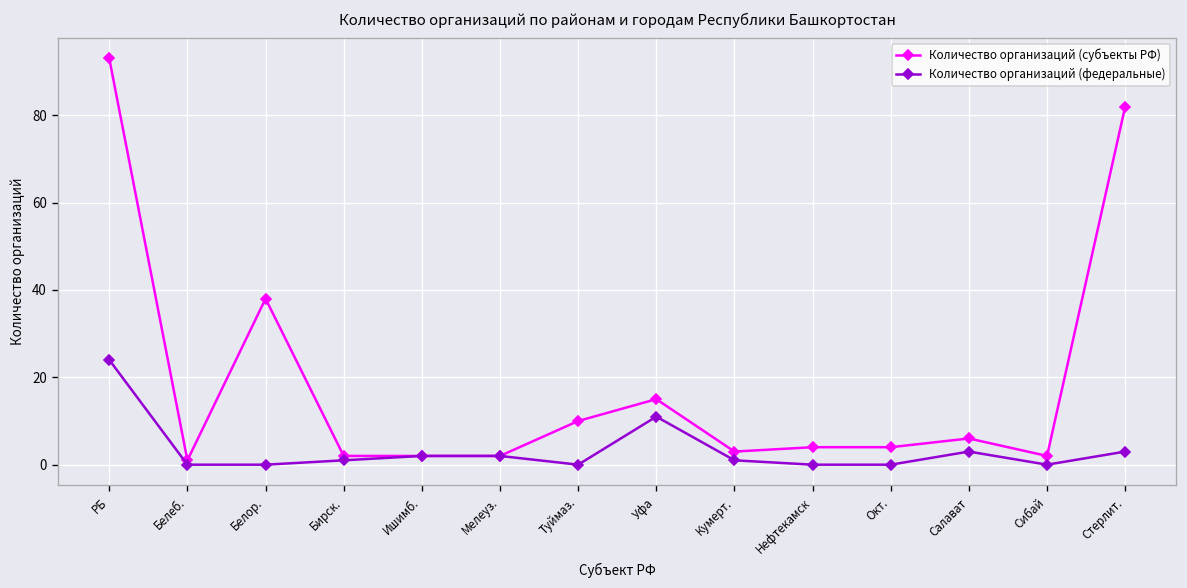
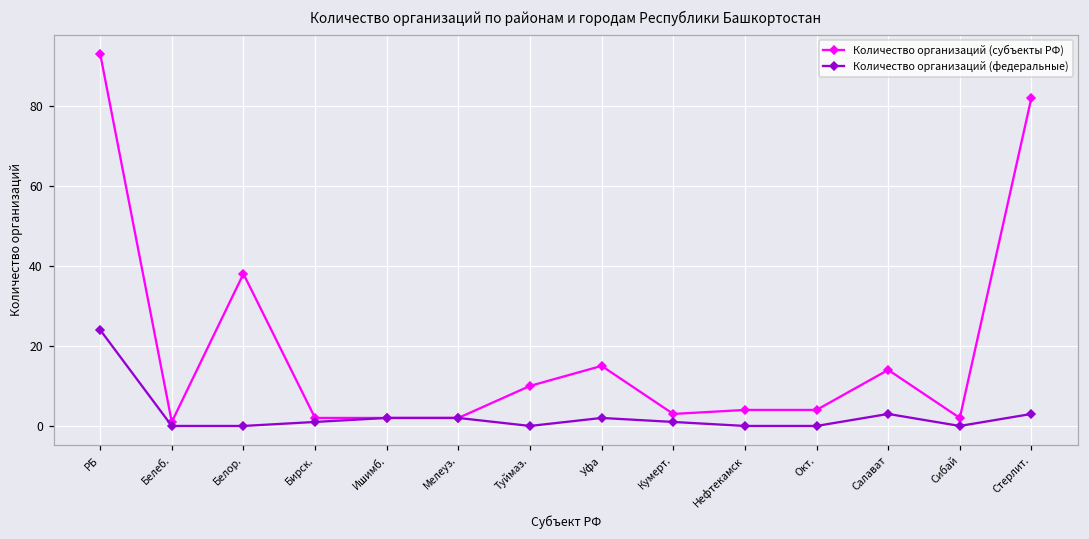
  {
    "Количество организаций (субъекты РФ)": {
      "РБ": 93,
      "Белеб.": 1,
      "Белор.": 38,
      "Бирск.": 2,
      "Туймаз.": 10,
      "Уфа": 15,
      "Кумерт.": 3,
      "Нефтекамск": 4,
      "Окт.": 4,
-     "Салават": 6,
+     "Салават": 14,
      "Сибай": 2,
      "Стерлит.": 82
    },
    "Количество организаций (федеральные)": {
      "РБ": 24,
      "Белеб.": 0,
      "Белор.": 0,
      "Бирск.": 1,
      "Туймаз.": 0,
-     "Уфа": 11,
+     "Уфа": 2,
      "Кумерт.": 1,
      "Нефтекамск": 0,
      "Окт.": 0,
      "Салават": 3,
      "Сибай": 0,
      "Стерлит.": 3
    }
  }
